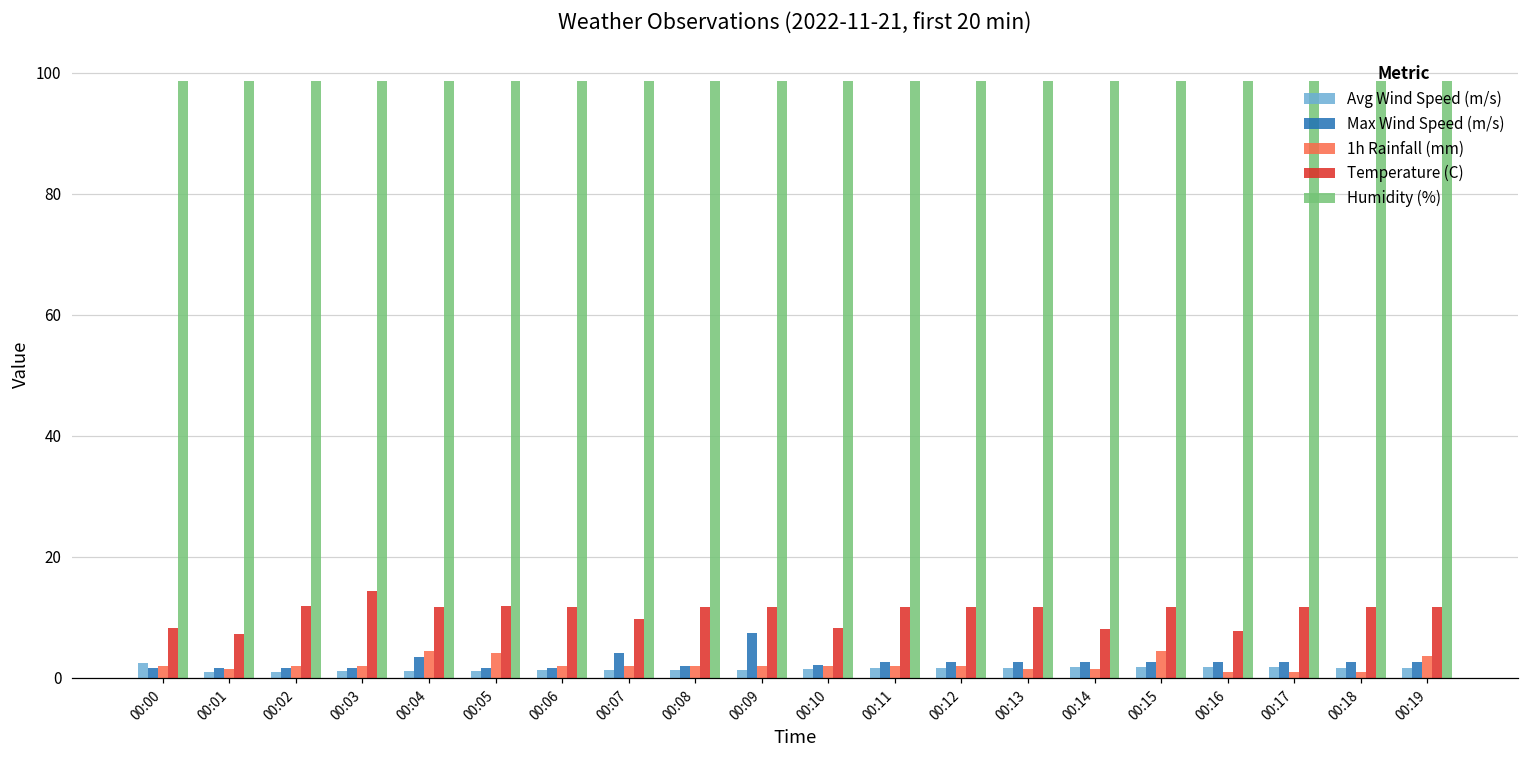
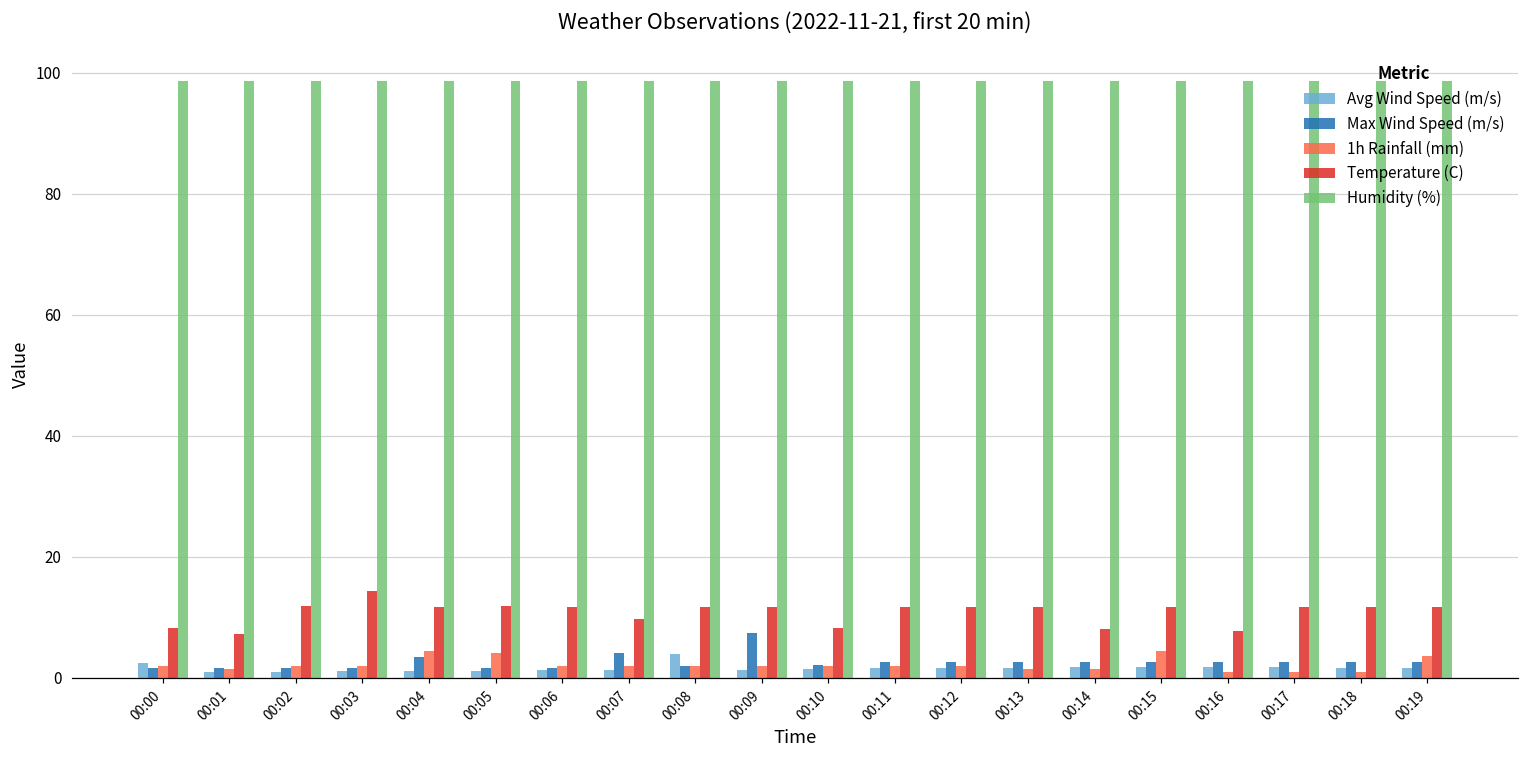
  {
    "Avg Wind Speed (m/s)": {
      "00:00": 2,
      "00:01": 1,
      "00:02": 1,
      "00:03": 1,
      "00:04": 1,
      "00:05": 1,
      "00:06": 1,
      "00:07": 1,
-     "00:08": 1,
+     "00:08": 4,
      "00:09": 1,
      "00:10": 2,
      "00:11": 2,
      "00:12": 2,
      "00:13": 2,
      "00:14": 2,
      "00:15": 2,
      "00:16": 2,
      "00:17": 2,
      "00:18": 2,
      "00:19": 2
    },
    "Max Wind Speed (m/s)": {
      "00:00": 2,
      "00:01": 2,
      "00:02": 2,
      "00:03": 2,
      "00:04": 3,
      "00:05": 2,
      "00:06": 2,
      "00:07": 4,
      "00:08": 2,
      "00:09": 8,
      "00:10": 2,
      "00:11": 3,
      "00:12": 3,
      "00:13": 3,
      "00:14": 3,
      "00:15": 3,
      "00:16": 3,
      "00:17": 3,
      "00:18": 3,
      "00:19": 3
    },
    "1h Rainfall (mm)": {
      "00:00": 2,
      "00:01": 2,
      "00:02": 2,
      "00:03": 2,
      "00:04": 4,
      "00:05": 4,
      "00:06": 2,
      "00:07": 2,
      "00:08": 2,
      "00:09": 2,
      "00:10": 2,
      "00:11": 2,
      "00:12": 2,
      "00:13": 2,
      "00:14": 2,
      "00:15": 5,
      "00:16": 1,
      "00:17": 1,
      "00:18": 1,
      "00:19": 4
    },
    "Temperature (C)": {
      "00:00": 8,
      "00:01": 7,
      "00:02": 12,
      "00:03": 14,
      "00:04": 12,
      "00:05": 12,
      "00:06": 12,
      "00:07": 10,
      "00:08": 12,
      "00:09": 12,
      "00:10": 8,
      "00:11": 12,
      "00:12": 12,
      "00:13": 12,
      "00:14": 8,
      "00:15": 12,
      "00:16": 8,
      "00:17": 12,
      "00:18": 12,
      "00:19": 12
    },
    "Humidity (%)": {
      "00:00": 99,
      "00:01": 99,
      "00:02": 99,
      "00:03": 99,
      "00:04": 99,
      "00:05": 99,
      "00:06": 99,
      "00:07": 99,
      "00:08": 99,
      "00:09": 99,
      "00:10": 99,
      "00:11": 99,
      "00:12": 99,
      "00:13": 99,
      "00:14": 99,
      "00:15": 99,
      "00:16": 99,
      "00:17": 99,
      "00:18": 99,
      "00:19": 99
    }
  }
